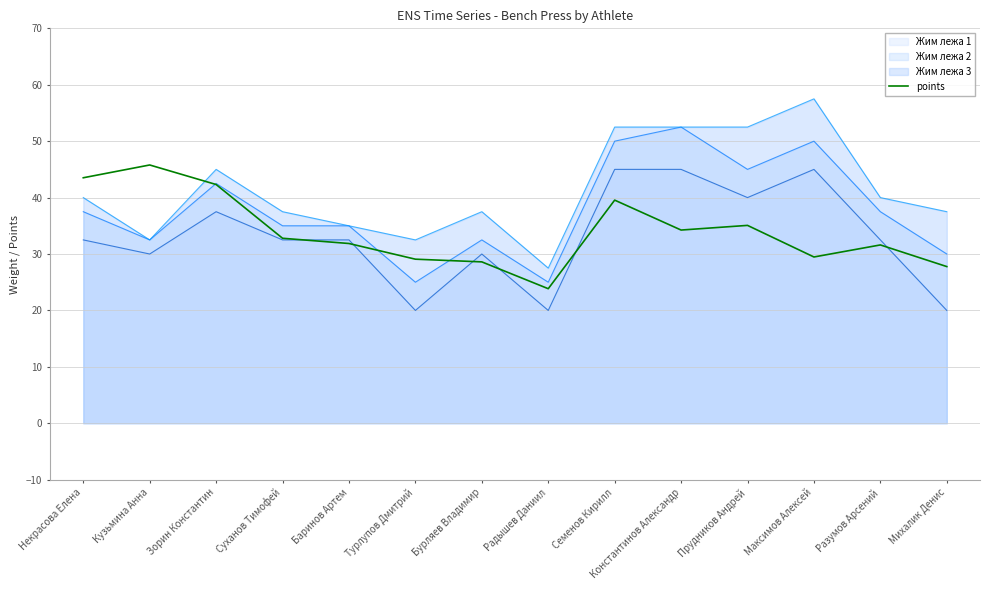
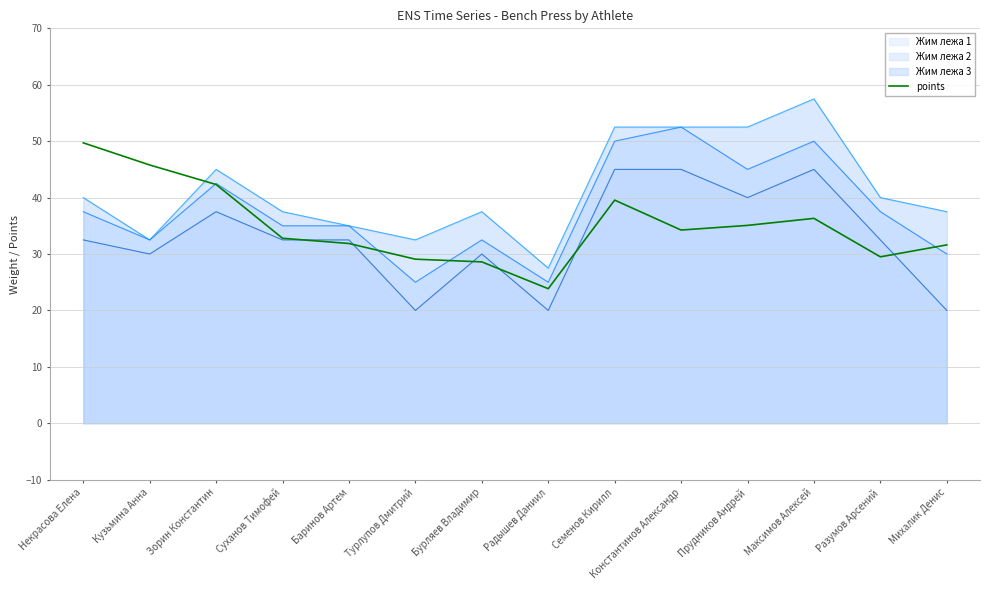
  {
    "points": {
-     "Некрасова Елена": 44,
+     "Некрасова Елена": 50,
      "Кузьмина Анна": 46,
      "Баринов Артем": 32,
      "Турлупов Дмитрий": 29,
      "Бурляев Владимир": 29,
      "Радышев Даниил": 24,
      "Семенов Кирилл": 40,
      "Константинов Александр": 34,
      "Прудников Андрей": 35,
-     "Максимов Алексей": 29,
-     "Разумов Арсений": 32,
-     "Михалик Денис": 28
+     "Максимов Алексей": 36,
+     "Разумов Арсений": 30,
+     "Михалик Денис": 32
    }
  }
